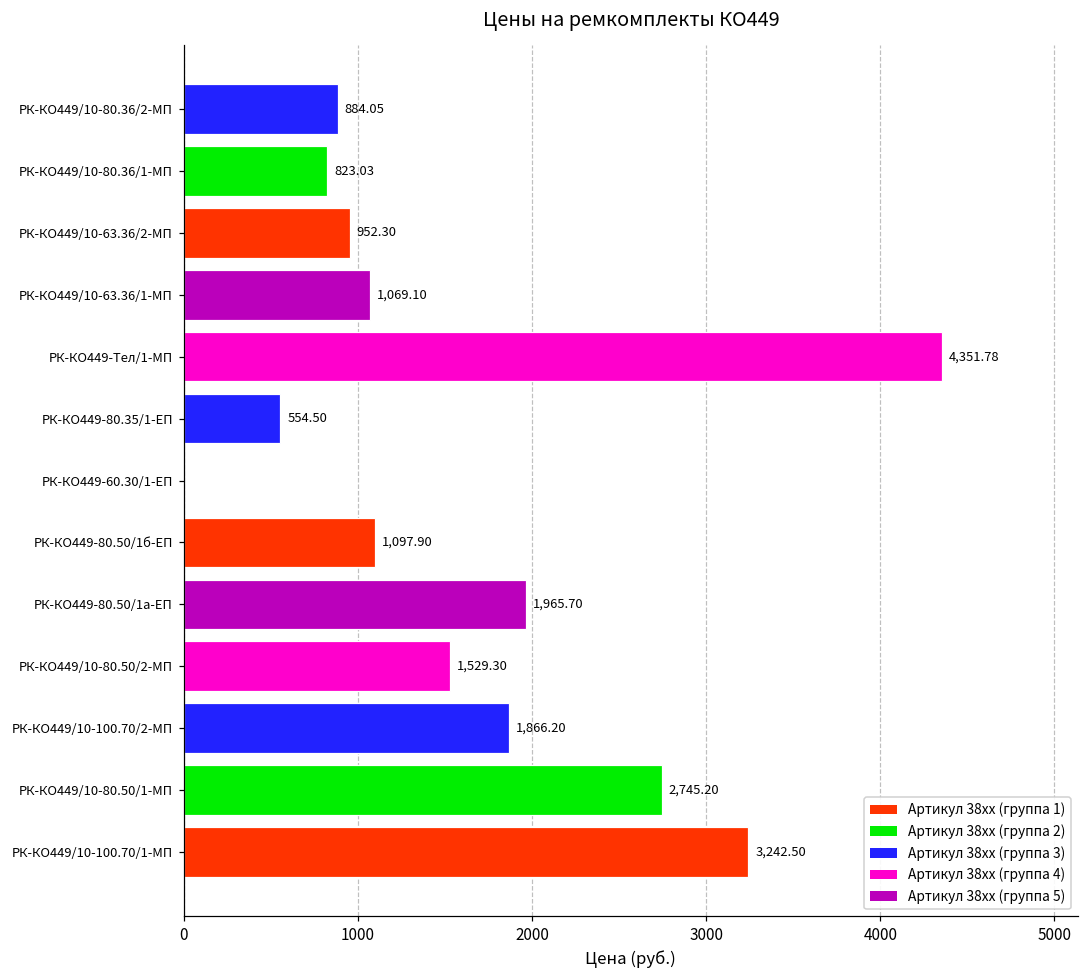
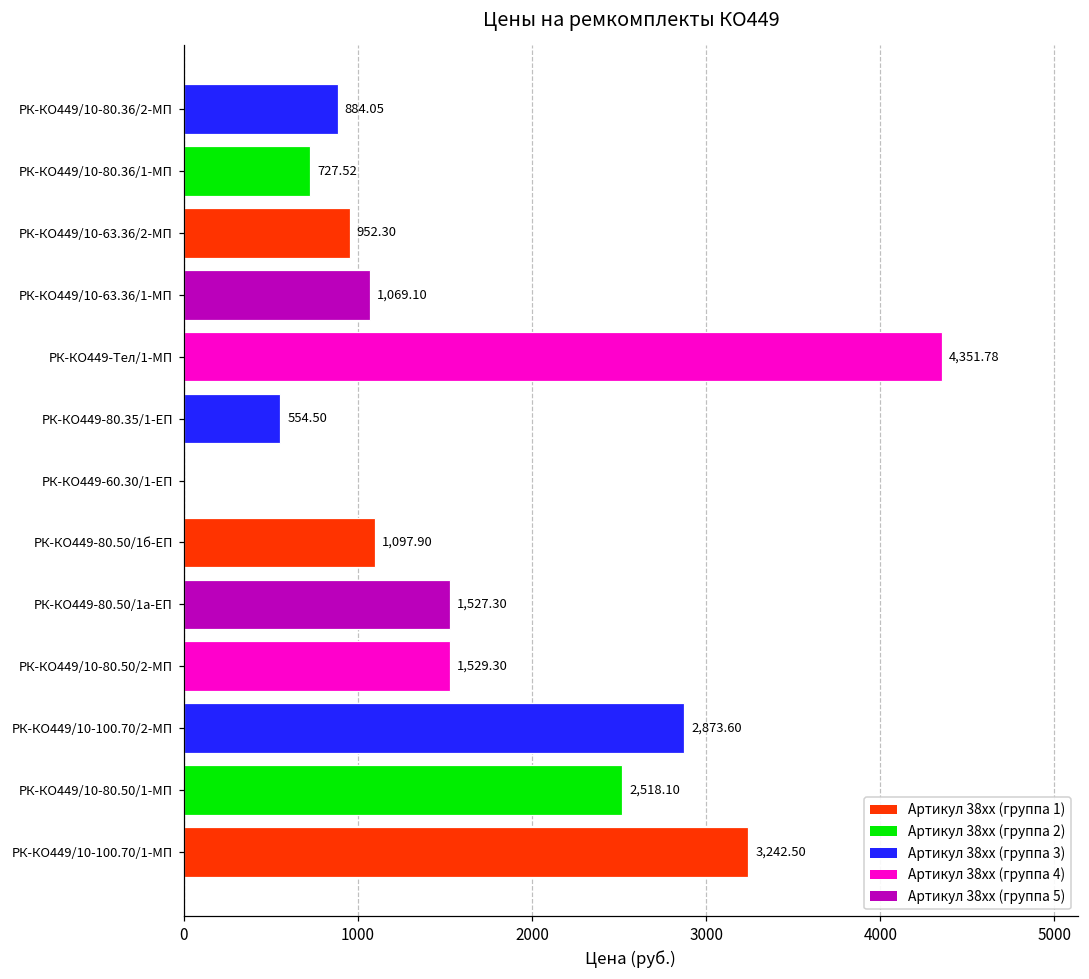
  {
    "РК-КО449/10-80.36/2-МП": "884.05",
-   "РК-КО449/10-80.36/1-МП": "823.03",
+   "РК-КО449/10-80.36/1-МП": "727.52",
    "РК-КО449/10-63.36/2-МП": "952.30",
    "РК-КО449/10-63.36/1-МП": "1,069.10",
    "РК-КО449-Тел/1-МП": "4,351.78",
    "РК-КО449-80.35/1-ЕП": "554.50",
    "РК-КО449-80.50/1б-ЕП": "1,097.90",
-   "РК-КО449-80.50/1а-ЕП": "1,965.70",
+   "РК-КО449-80.50/1а-ЕП": "1,527.30",
    "РК-КО449/10-80.50/2-МП": "1,529.30",
-   "РК-КО449/10-100.70/2-МП": "1,866.20",
-   "РК-КО449/10-80.50/1-МП": "2,745.20",
+   "РК-КО449/10-100.70/2-МП": "2,873.60",
+   "РК-КО449/10-80.50/1-МП": "2,518.10",
    "РК-КО449/10-100.70/1-МП": "3,242.50"
  }
